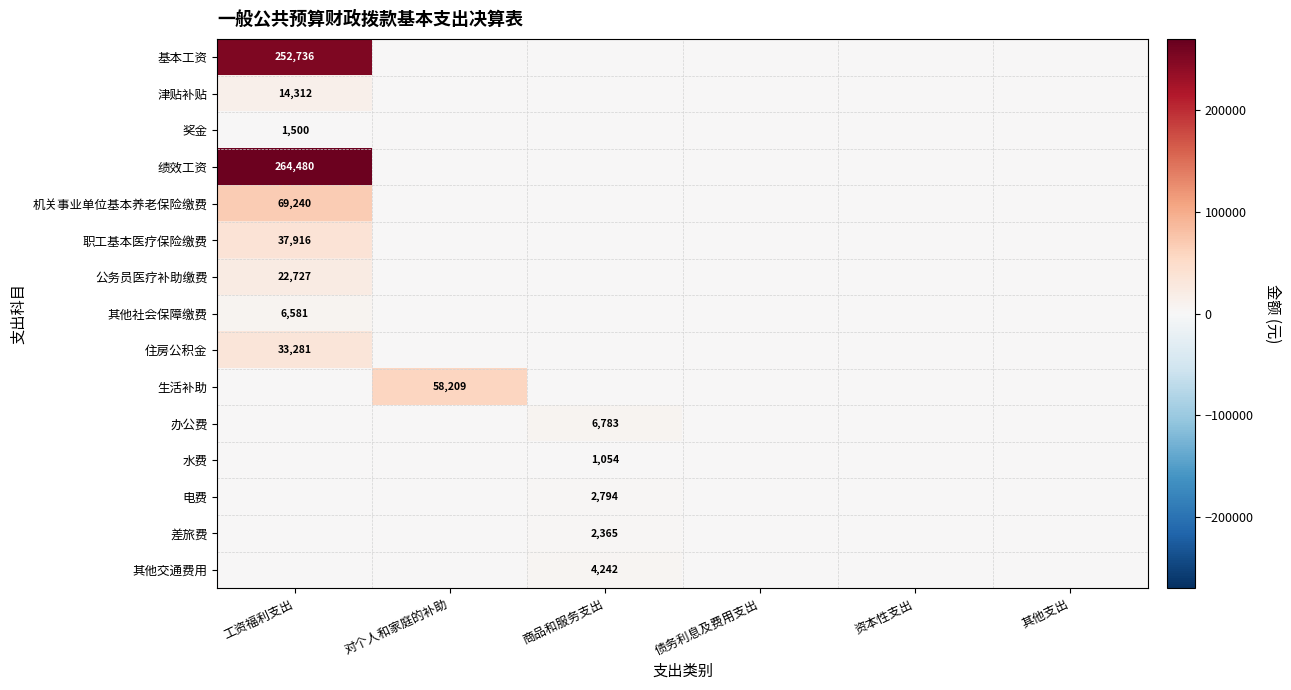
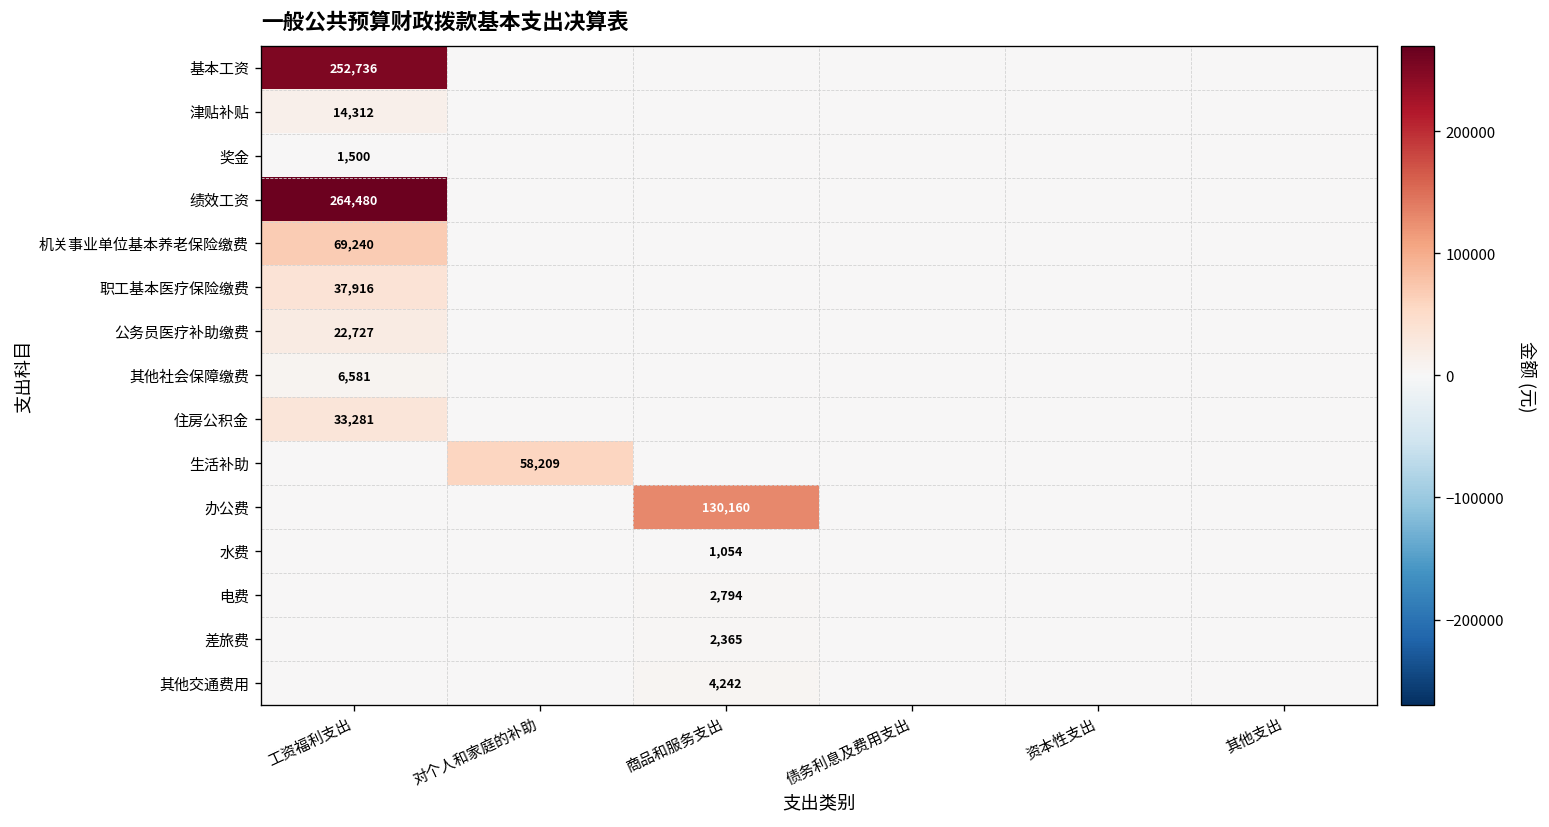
  {
    "基本工资": {
      "工资福利支出": "252,736"
    },
    "津贴补贴": {
      "工资福利支出": "14,312"
    },
    "奖金": {
      "工资福利支出": "1,500"
    },
    "绩效工资": {
      "工资福利支出": "264,480"
    },
    "机关事业单位基本养老保险缴费": {
      "工资福利支出": "69,240"
    },
    "职工基本医疗保险缴费": {
      "工资福利支出": "37,916"
    },
    "公务员医疗补助缴费": {
      "工资福利支出": "22,727"
    },
    "其他社会保障缴费": {
      "工资福利支出": "6,581"
    },
    "住房公积金": {
      "工资福利支出": "33,281"
    },
    "生活补助": {
      "对个人和家庭的补助": "58,209"
    },
    "办公费": {
-     "商品和服务支出": "6,783"
+     "商品和服务支出": "130,160"
    },
    "水费": {
      "商品和服务支出": "1,054"
    },
    "电费": {
      "商品和服务支出": "2,794"
    },
    "差旅费": {
      "商品和服务支出": "2,365"
    },
    "其他交通费用": {
      "商品和服务支出": "4,242"
    }
  }
